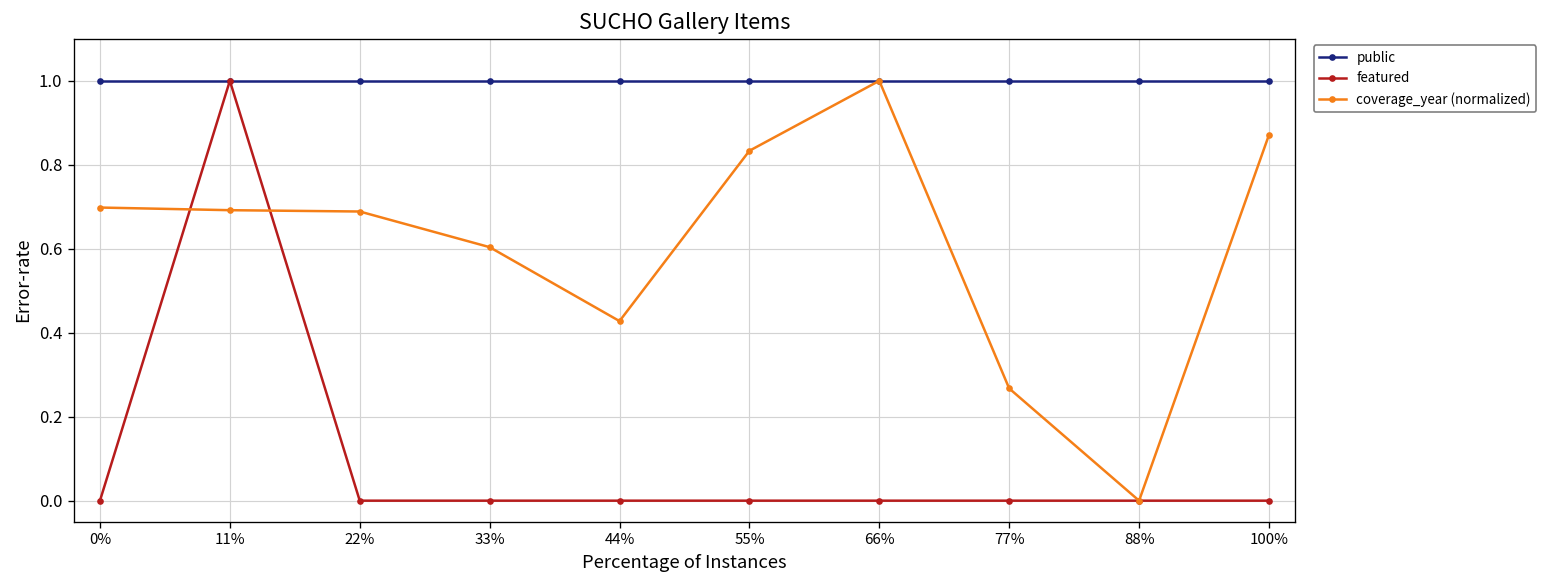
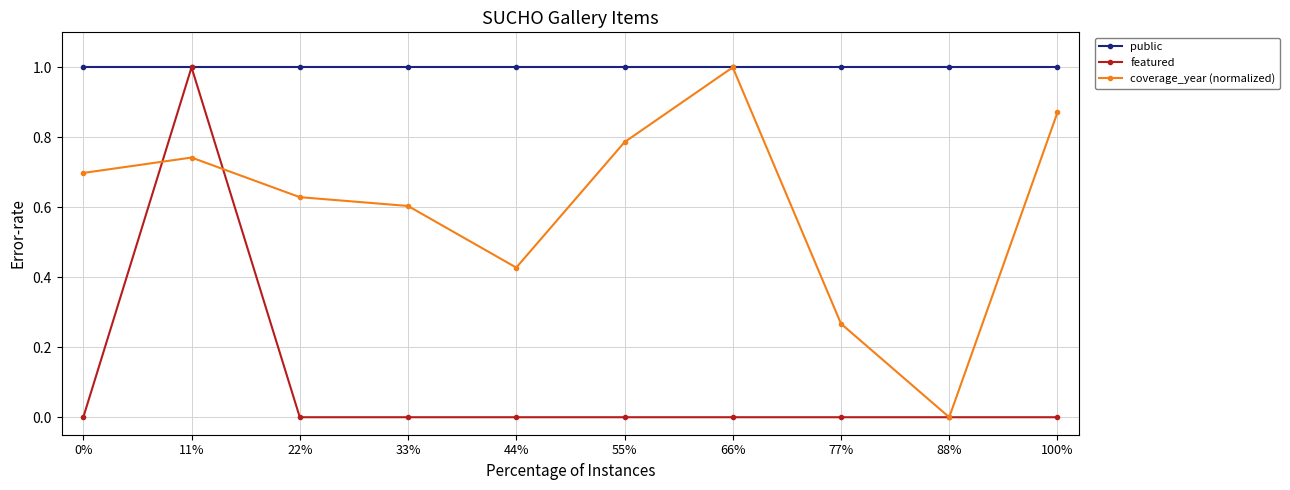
  {
    "public": {
      "0%": 1.00,
      "22%": 1.00,
      "33%": 1.00,
      "44%": 1.00,
      "55%": 1.00,
      "77%": 1.00,
      "88%": 1.00,
      "100%": 1.00
    },
    "featured": {
      "0%": 0.00,
      "22%": 0.00,
      "33%": 0.00,
      "44%": 0.00,
      "55%": 0.00,
      "66%": 0.00,
      "77%": 0.00,
      "100%": 0.00
    },
    "coverage_year (normalized)": {
      "0%": 0.70,
-     "11%": 0.69,
-     "22%": 0.69,
+     "11%": 0.74,
+     "22%": 0.63,
      "33%": 0.60,
      "44%": 0.43,
-     "55%": 0.83,
+     "55%": 0.79,
      "77%": 0.27,
      "100%": 0.87
    }
  }
